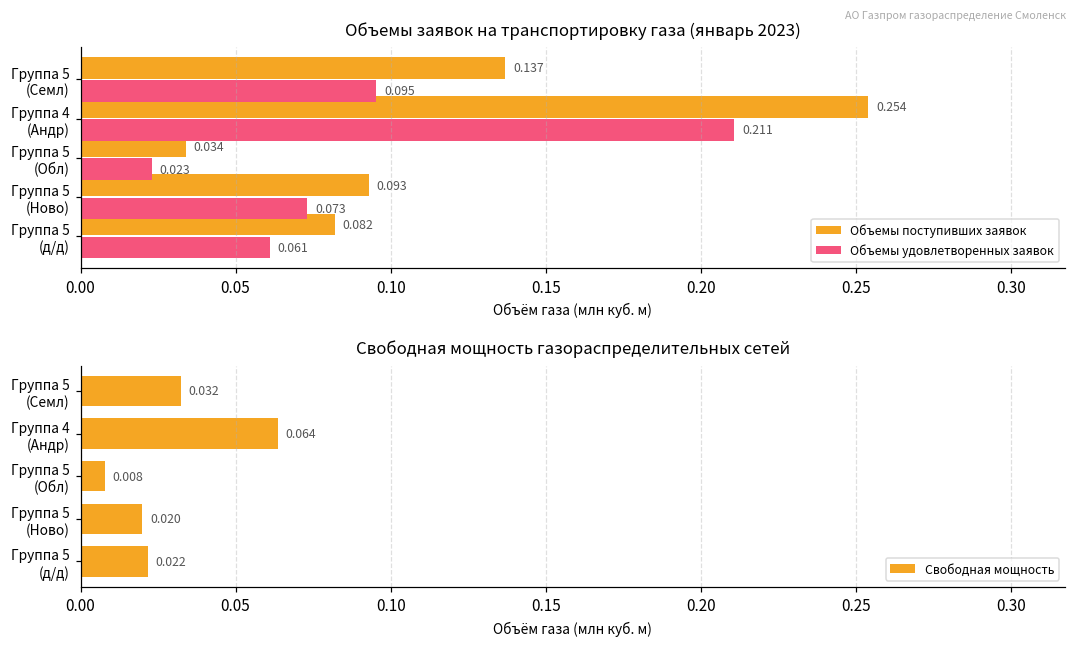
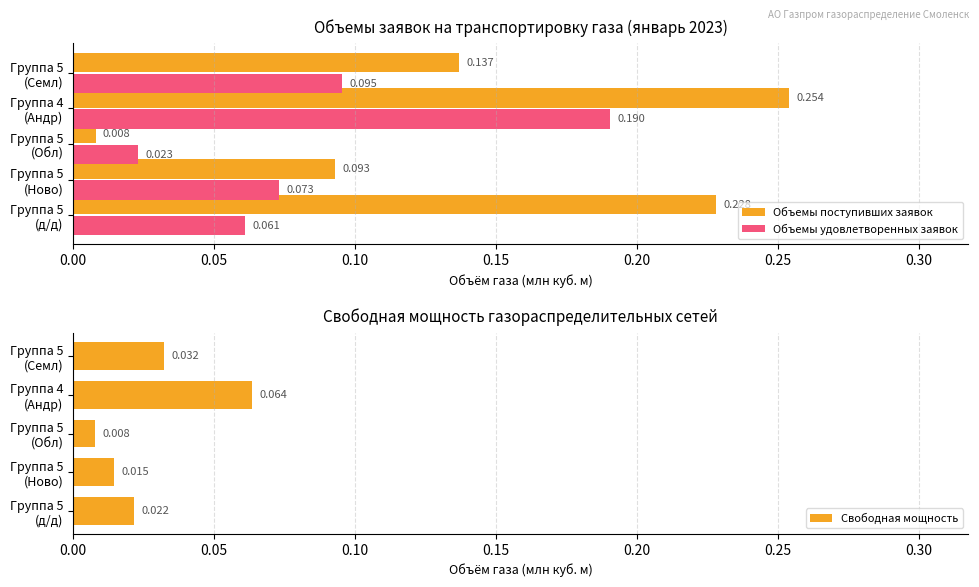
  {
    "Объемы заявок на транспортировку газа (январь 2023)": {
      "Объемы поступивших заявок": {
        "Группа 5 (Семл)": 0.137,
        "Группа 4 (Андр)": 0.254,
-       "Группа 5 (Обл)": 0.034,
+       "Группа 5 (Обл)": 0.008,
        "Группа 5 (Ново)": 0.093,
-       "Группа 5 (д/д)": 0.082
+       "Группа 5 (д/д)": 0.228
      },
      "Объемы удовлетворенных заявок": {
        "Группа 5 (Семл)": 0.095,
-       "Группа 4 (Андр)": 0.211,
+       "Группа 4 (Андр)": 0.190,
        "Группа 5 (Обл)": 0.023,
        "Группа 5 (Ново)": 0.073,
        "Группа 5 (д/д)": 0.061
      }
    },
    "Свободная мощность газораспределительных сетей": {
      "Группа 5 (Семл)": 0.032,
      "Группа 4 (Андр)": 0.064,
      "Группа 5 (Обл)": 0.008,
-     "Группа 5 (Ново)": 0.020,
+     "Группа 5 (Ново)": 0.015,
      "Группа 5 (д/д)": 0.022
    }
  }
